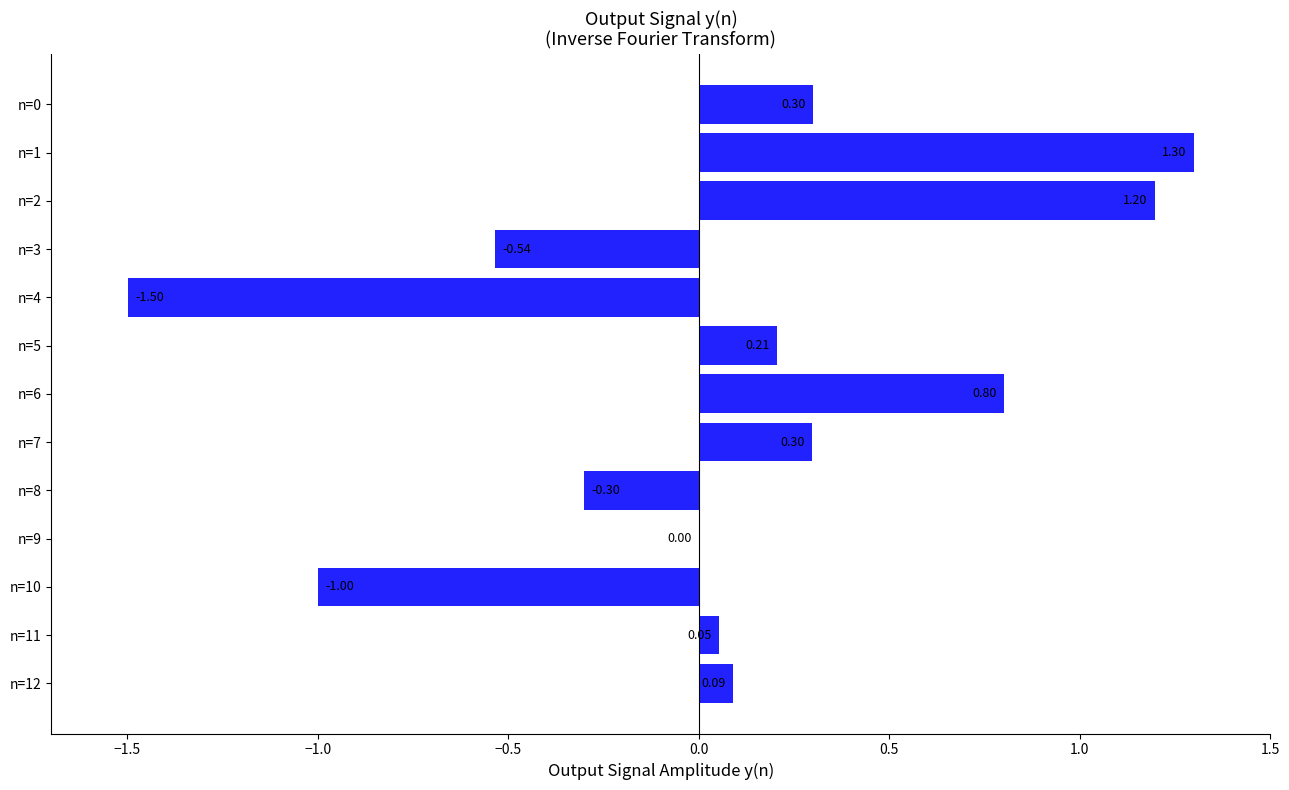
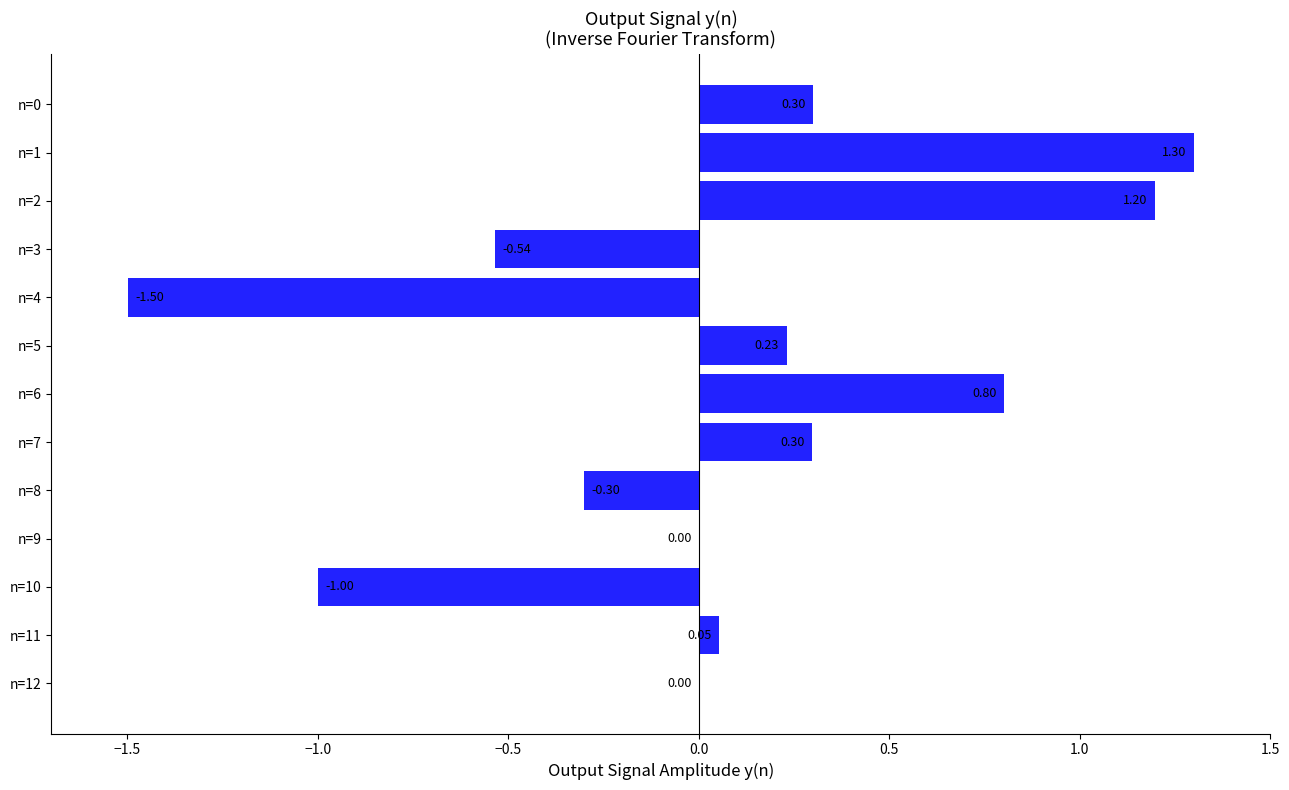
  {
    "n=0": 0.30,
    "n=1": 1.30,
    "n=2": 1.20,
    "n=3": -0.54,
    "n=4": -1.50,
-   "n=5": 0.21,
+   "n=5": 0.23,
    "n=6": 0.80,
    "n=7": 0.30,
    "n=8": -0.30,
    "n=9": 0.00,
    "n=10": -1.00,
    "n=11": 0.05,
-   "n=12": 0.09
+   "n=12": 0.00
  }
